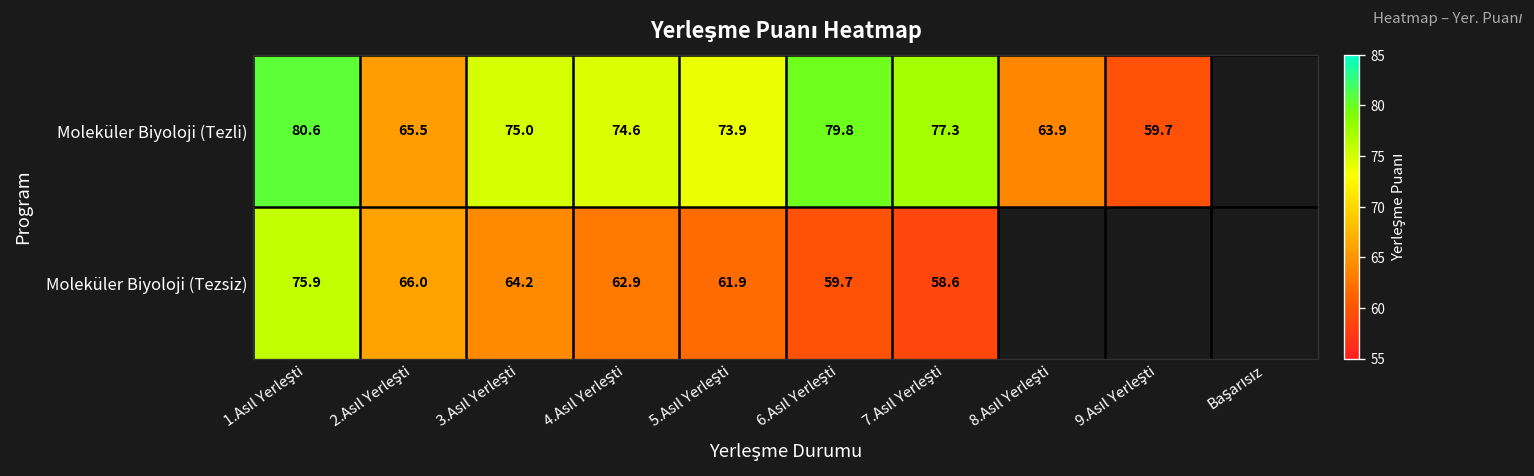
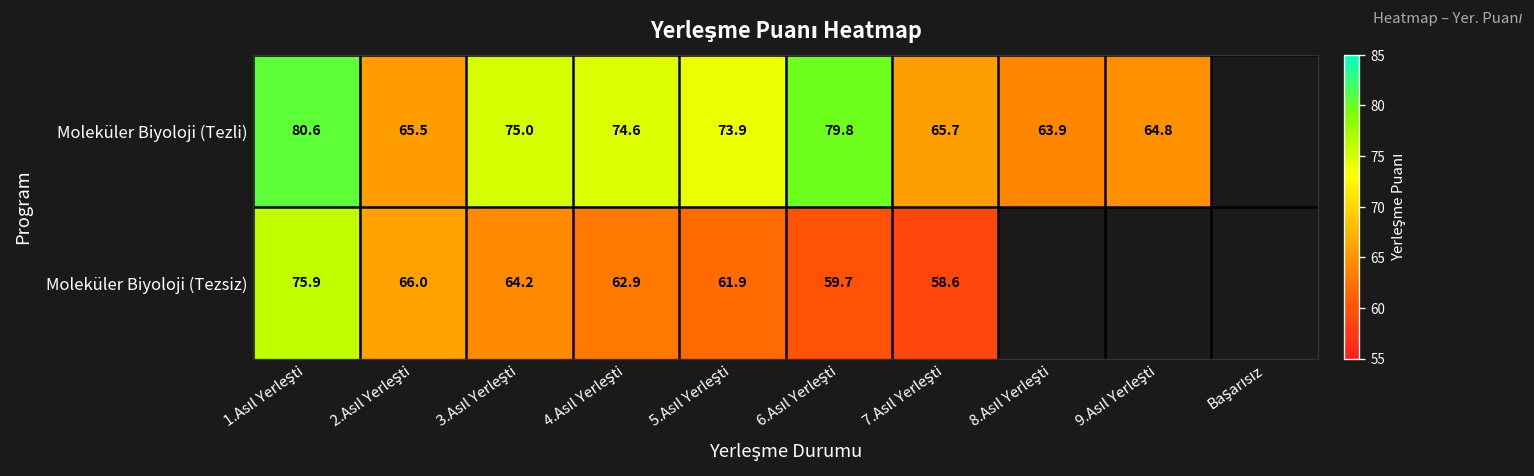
  {
    "Moleküler Biyoloji (Tezli)": {
      "1.Asıl Yerleşti": 80.6,
      "2.Asıl Yerleşti": 65.5,
      "3.Asıl Yerleşti": 75.0,
      "4.Asıl Yerleşti": 74.6,
      "5.Asıl Yerleşti": 73.9,
      "6.Asıl Yerleşti": 79.8,
-     "7.Asıl Yerleşti": 77.3,
+     "7.Asıl Yerleşti": 65.7,
      "8.Asıl Yerleşti": 63.9,
-     "9.Asıl Yerleşti": 59.7
+     "9.Asıl Yerleşti": 64.8
    },
    "Moleküler Biyoloji (Tezsiz)": {
      "1.Asıl Yerleşti": 75.9,
      "2.Asıl Yerleşti": 66.0,
      "3.Asıl Yerleşti": 64.2,
      "4.Asıl Yerleşti": 62.9,
      "5.Asıl Yerleşti": 61.9,
      "6.Asıl Yerleşti": 59.7,
      "7.Asıl Yerleşti": 58.6
    }
  }
